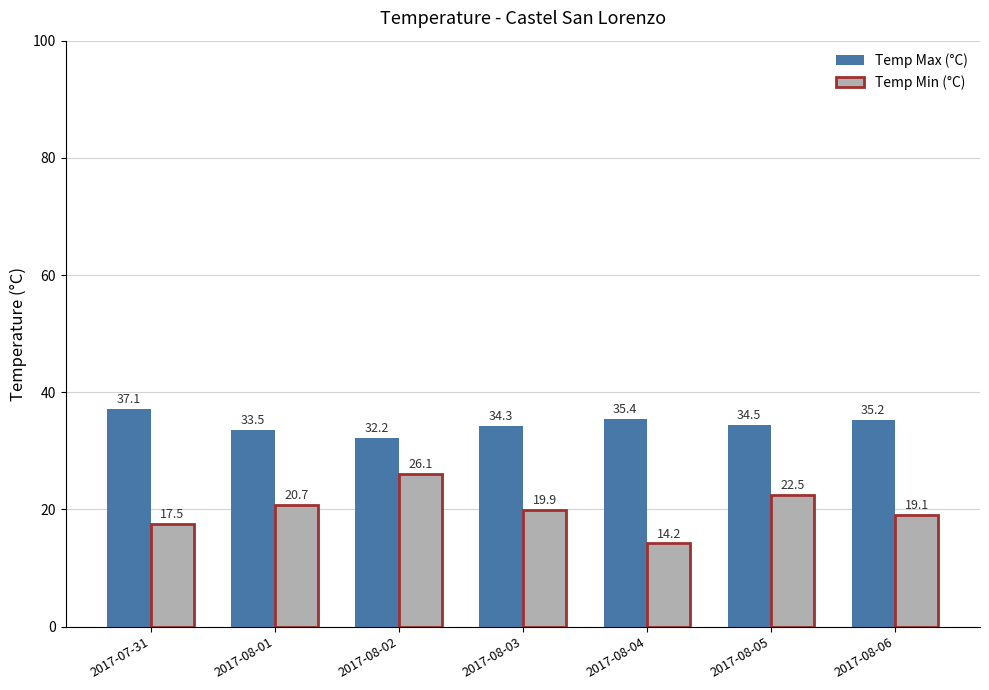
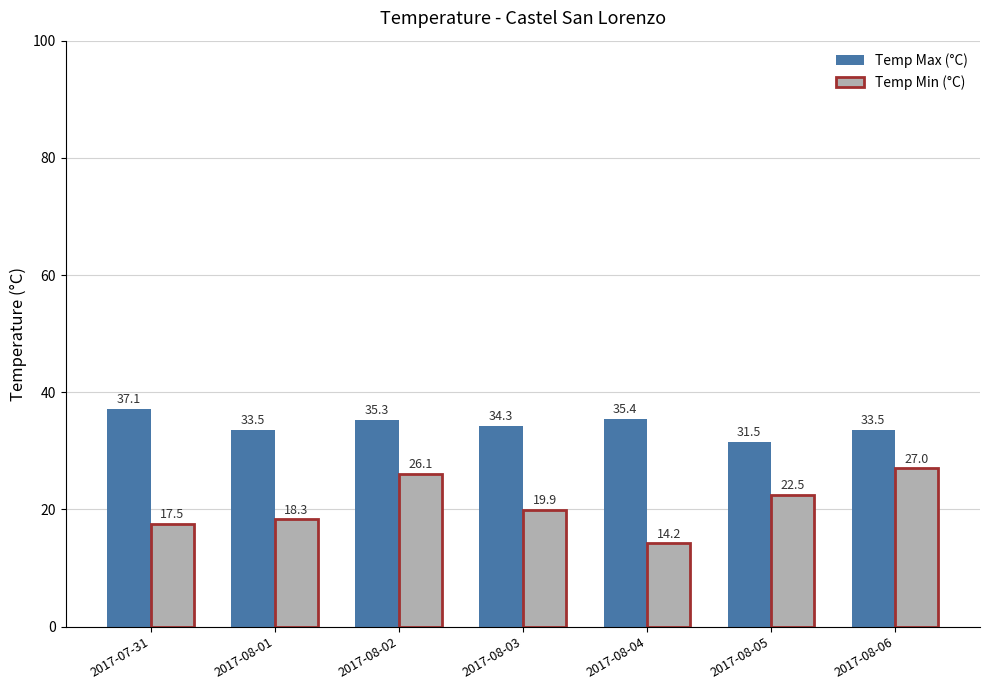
  {
    "Temp Max (°C)": {
      "2017-07-31": 37.1,
      "2017-08-01": 33.5,
-     "2017-08-02": 32.2,
+     "2017-08-02": 35.3,
      "2017-08-03": 34.3,
      "2017-08-04": 35.4,
-     "2017-08-05": 34.5,
-     "2017-08-06": 35.2
+     "2017-08-05": 31.5,
+     "2017-08-06": 33.5
    },
    "Temp Min (°C)": {
      "2017-07-31": 17.5,
-     "2017-08-01": 20.7,
+     "2017-08-01": 18.3,
      "2017-08-02": 26.1,
      "2017-08-03": 19.9,
      "2017-08-04": 14.2,
      "2017-08-05": 22.5,
-     "2017-08-06": 19.1
+     "2017-08-06": 27.0
    }
  }
